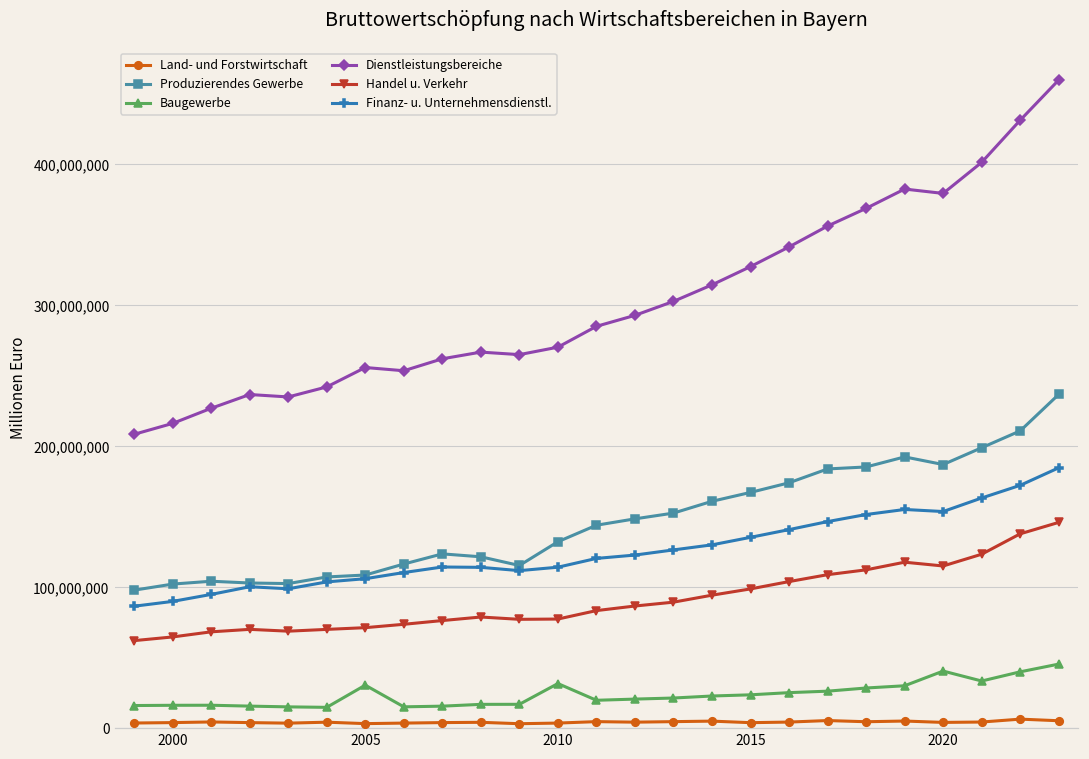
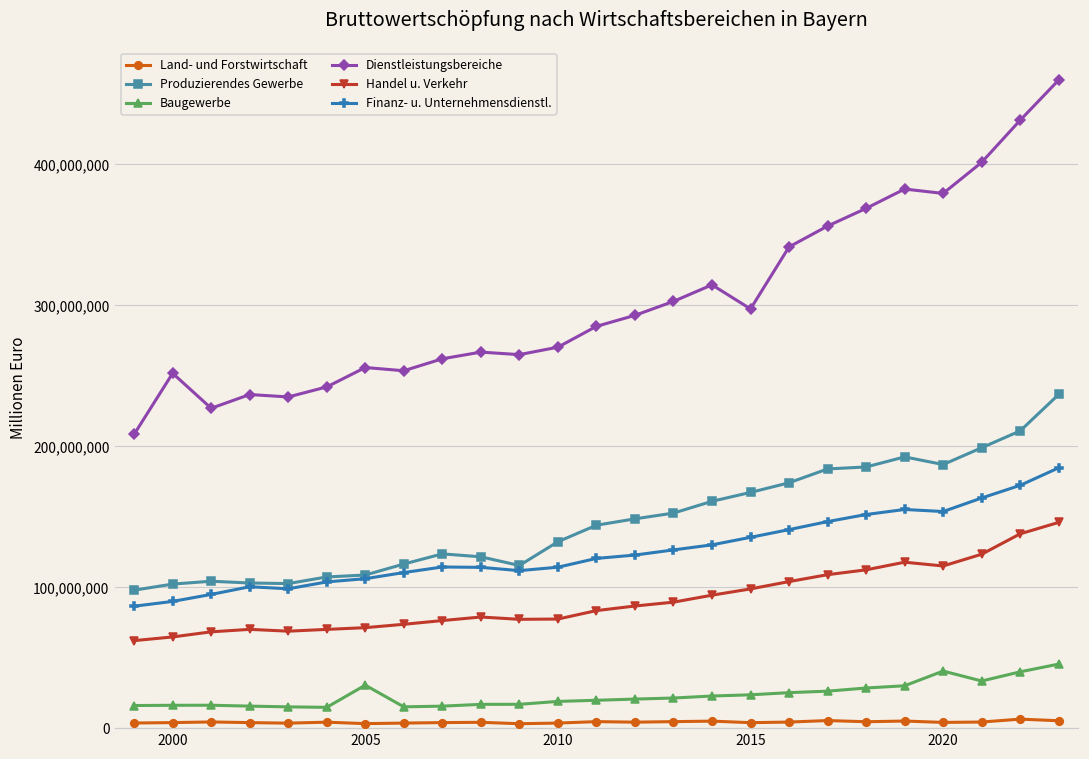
  {
    "Baugewerbe": {
      "2000": "16,000,000",
      "2005": "31,000,000",
-     "2010": "32,000,000",
+     "2010": "19,000,000",
      "2015": "24,000,000",
      "2020": "41,000,000"
    },
    "Dienstleistungsbereiche": {
-     "2000": "216,000,000",
+     "2000": "252,000,000",
      "2005": "256,000,000",
      "2010": "270,000,000",
-     "2015": "328,000,000",
+     "2015": "298,000,000",
      "2020": "379,000,000"
    }
  }
